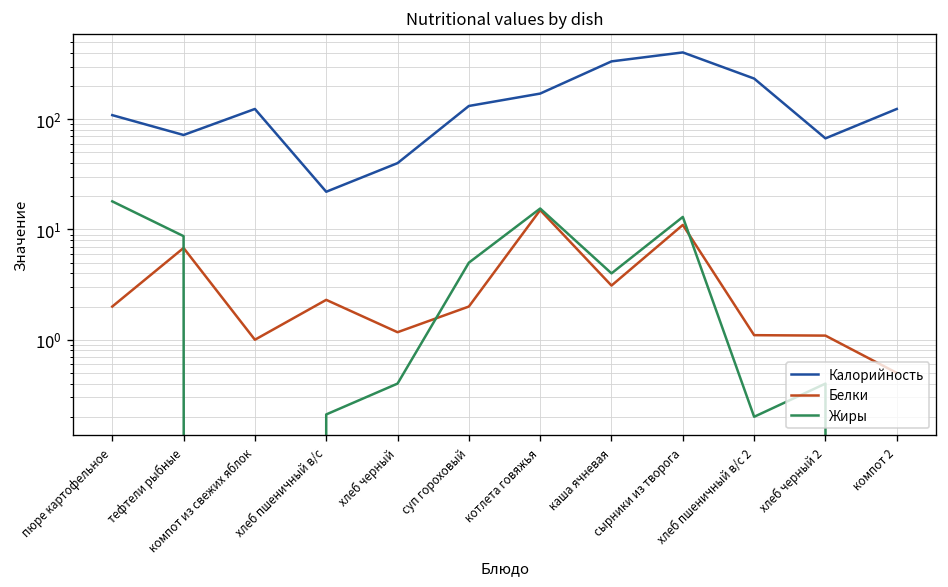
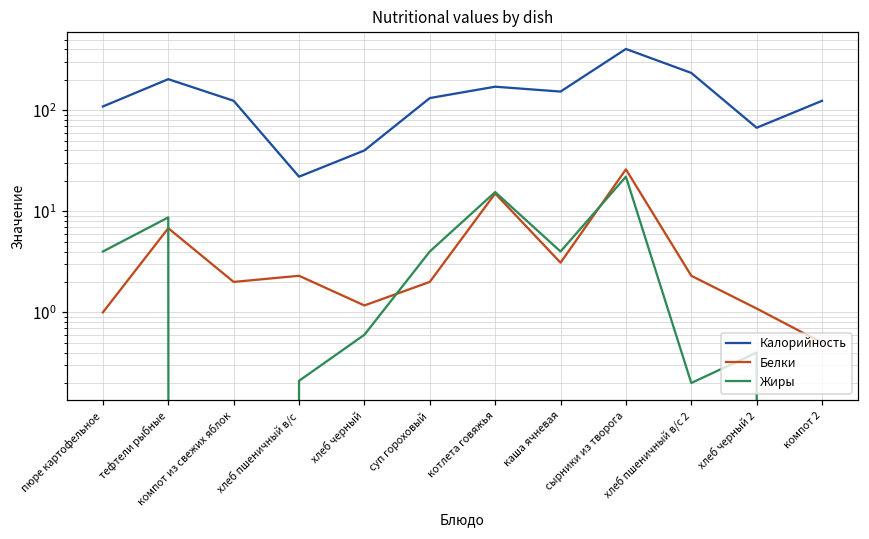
  {
    "Калорийность": {
      "пюре картофельное": 110,
-     "тефтели рыбные": 70,
+     "тефтели рыбные": 200,
      "компот из свежих яблок": 120,
      "хлеб пшеничный в/с": 22,
      "хлеб черный": 40,
      "суп гороховый": 130,
      "котлета говяжья": 170,
-     "каша ячневая": 340,
+     "каша ячневая": 150,
      "сырники из творога": 400,
      "хлеб пшеничный в/с 2": 230,
      "хлеб черный 2": 70,
      "компот 2": 120
    },
    "Белки": {
-     "пюре картофельное": 2,
+     "пюре картофельное": 1,
      "тефтели рыбные": 7,
-     "компот из свежих яблок": 1,
+     "компот из свежих яблок": 2,
      "хлеб пшеничный в/с": 2.3,
      "хлеб черный": 1.2,
      "суп гороховый": 2.0,
      "каша ячневая": 3.1,
-     "сырники из творога": 11,
-     "хлеб пшеничный в/с 2": 1.1,
+     "сырники из творога": 26,
+     "хлеб пшеничный в/с 2": 2.3,
      "хлеб черный 2": 1.1
    },
    "Жиры": {
-     "пюре картофельное": 18,
+     "пюре картофельное": 4,
      "тефтели рыбные": 9,
      "хлеб пшеничный в/с": 0.2,
-     "хлеб черный": 0.4,
-     "суп гороховый": 5,
+     "хлеб черный": 0.6,
+     "суп гороховый": 4,
      "каша ячневая": 4,
-     "сырники из творога": 13,
+     "сырники из творога": 22,
      "хлеб пшеничный в/с 2": 0.2
    }
  }
